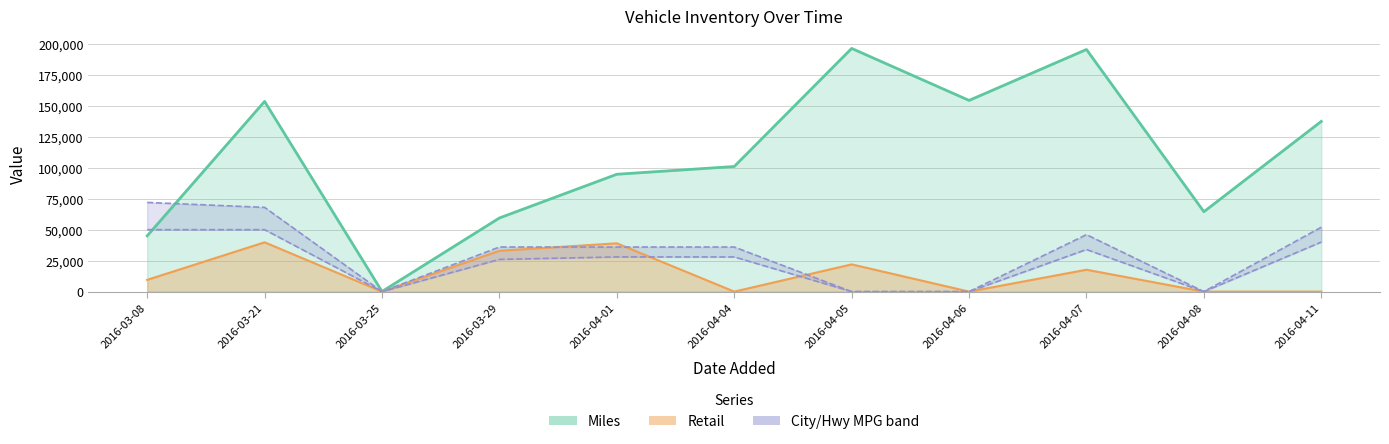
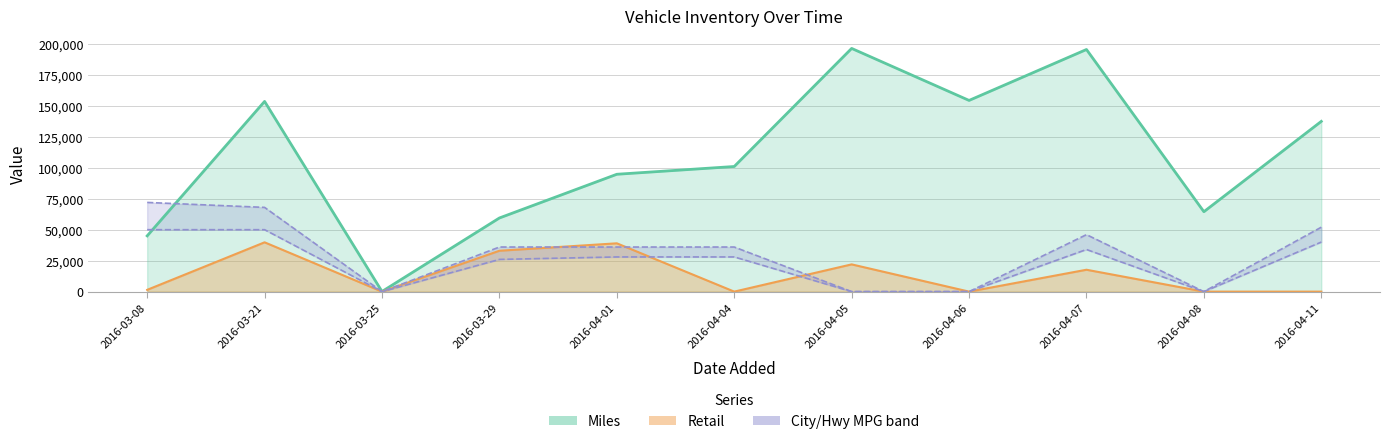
  {
    "Retail": {
-     "2016-03-08": "9,000",
+     "2016-03-08": "1,000",
      "2016-03-21": "40,000",
      "2016-03-29": "33,000",
      "2016-04-01": "39,000",
      "2016-04-04": "0",
      "2016-04-05": "22,000",
      "2016-04-07": "18,000",
      "2016-04-11": "0"
    }
  }
